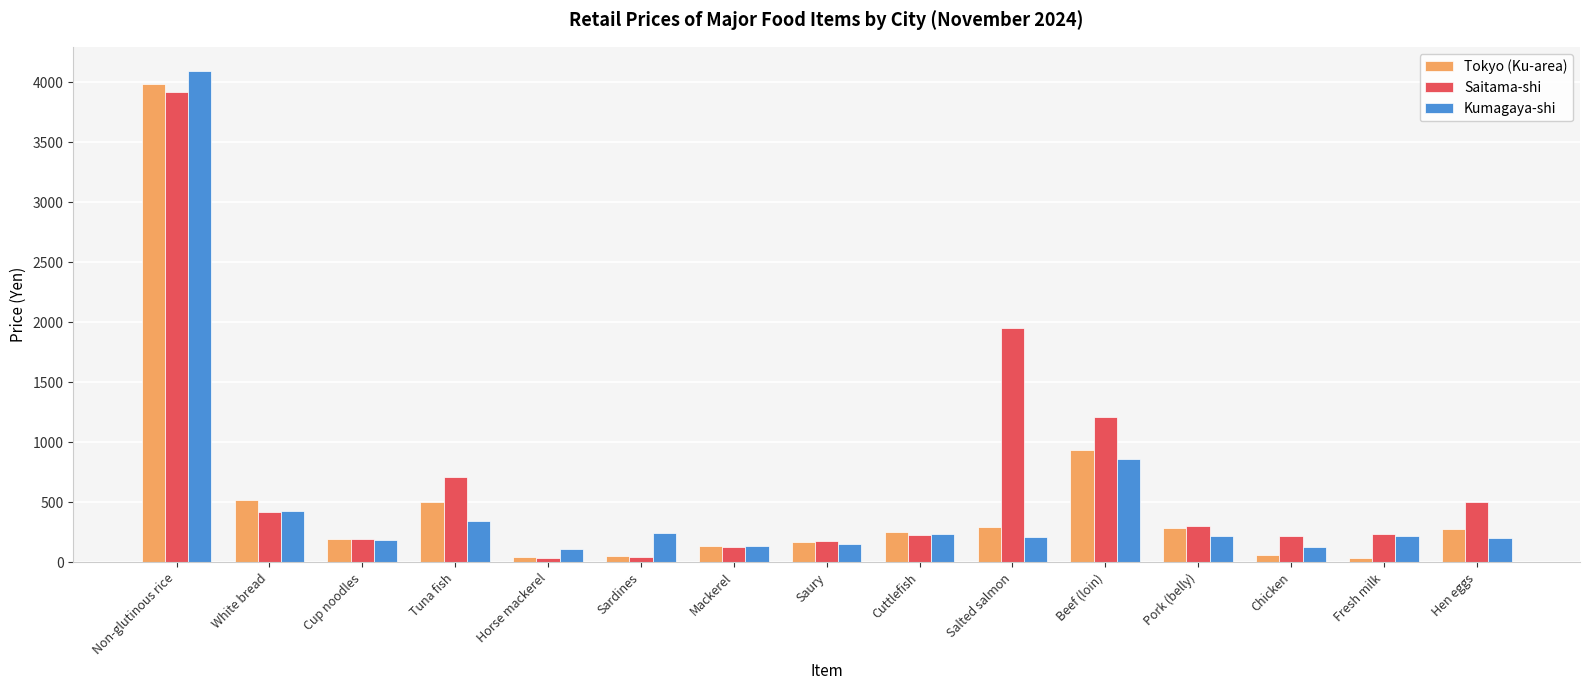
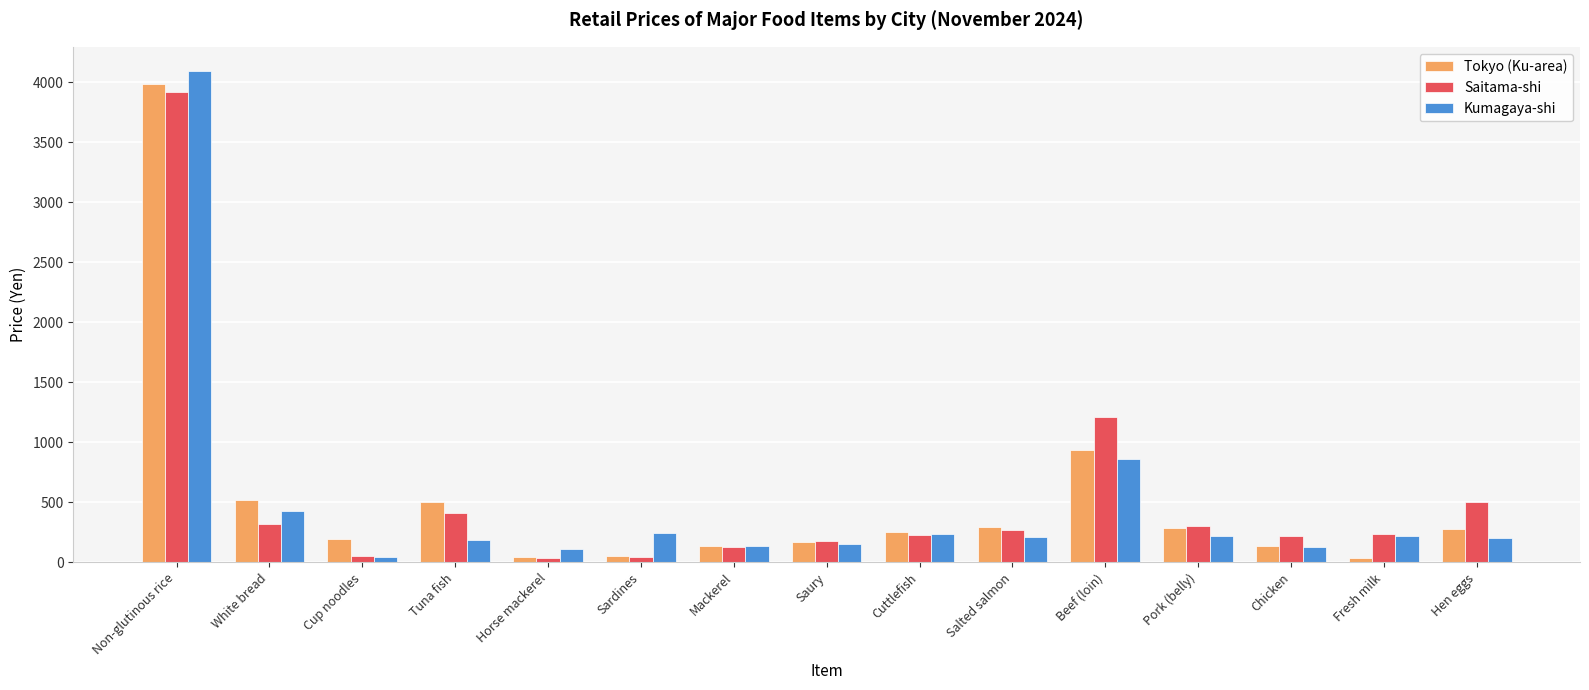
  {
    "Tokyo (Ku-area)": {
      "Non-glutinous rice": 3990,
      "White bread": 520,
      "Cup noodles": 200,
      "Tuna fish": 500,
      "Horse mackerel": 40,
      "Sardines": 50,
      "Mackerel": 140,
      "Saury": 170,
      "Cuttlefish": 250,
      "Salted salmon": 300,
      "Beef (loin)": 940,
      "Pork (belly)": 290,
-     "Chicken": 70,
+     "Chicken": 140,
      "Fresh milk": 40,
      "Hen eggs": 280
    },
    "Saitama-shi": {
      "Non-glutinous rice": 3920,
-     "White bread": 420,
-     "Cup noodles": 190,
-     "Tuna fish": 710,
+     "White bread": 320,
+     "Cup noodles": 50,
+     "Tuna fish": 410,
      "Horse mackerel": 40,
      "Sardines": 40,
      "Mackerel": 130,
      "Saury": 180,
      "Cuttlefish": 230,
-     "Salted salmon": 1960,
+     "Salted salmon": 270,
      "Beef (loin)": 1210,
      "Pork (belly)": 300,
      "Chicken": 220,
      "Fresh milk": 240,
      "Hen eggs": 500
    },
    "Kumagaya-shi": {
      "Non-glutinous rice": 4090,
      "White bread": 430,
-     "Cup noodles": 190,
-     "Tuna fish": 350,
+     "Cup noodles": 50,
+     "Tuna fish": 190,
      "Horse mackerel": 110,
      "Sardines": 240,
      "Mackerel": 130,
      "Saury": 160,
      "Cuttlefish": 240,
      "Salted salmon": 210,
      "Beef (loin)": 860,
      "Pork (belly)": 220,
      "Chicken": 130,
      "Fresh milk": 220,
      "Hen eggs": 200
    }
  }
